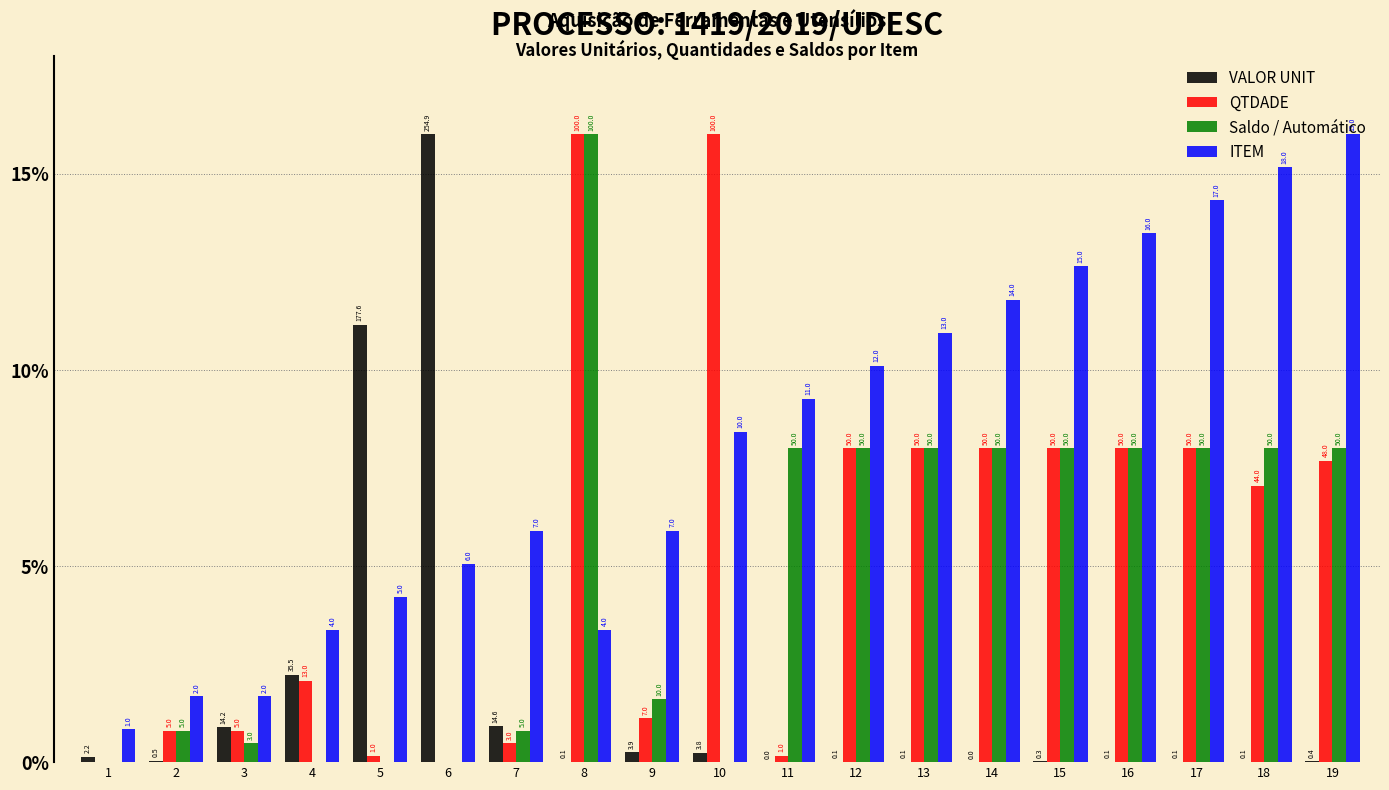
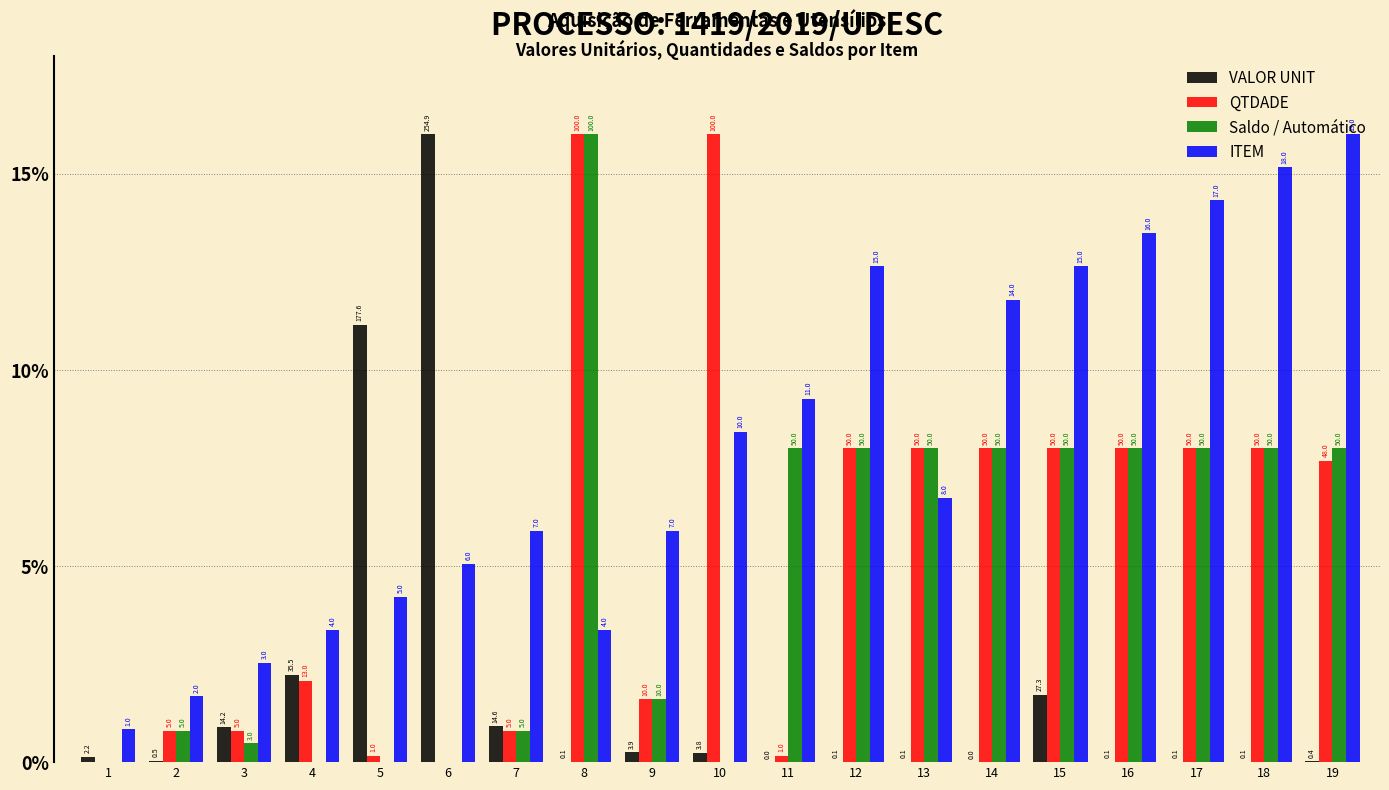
  {
    "VALOR UNIT": {
      "11": "0.0",
      "14": "0.0",
-     "15": "0.3"
+     "15": "27.3"
    },
    "QTDADE": {
-     "7": "3.0",
-     "9": "7.0",
-     "18": "44.0"
+     "7": "5.0",
+     "9": "10.0",
+     "18": "50.0"
    },
    "Saldo / Automático": {
      "1": "0.0%",
      "4": "0.0%",
      "5": "0.0%",
      "6": "0.0%",
      "10": "0.0%"
    },
    "ITEM": {
-     "3": "2.0",
-     "12": "12.0",
-     "13": "13.0"
+     "3": "3.0",
+     "12": "15.0",
+     "13": "8.0"
    }
  }
